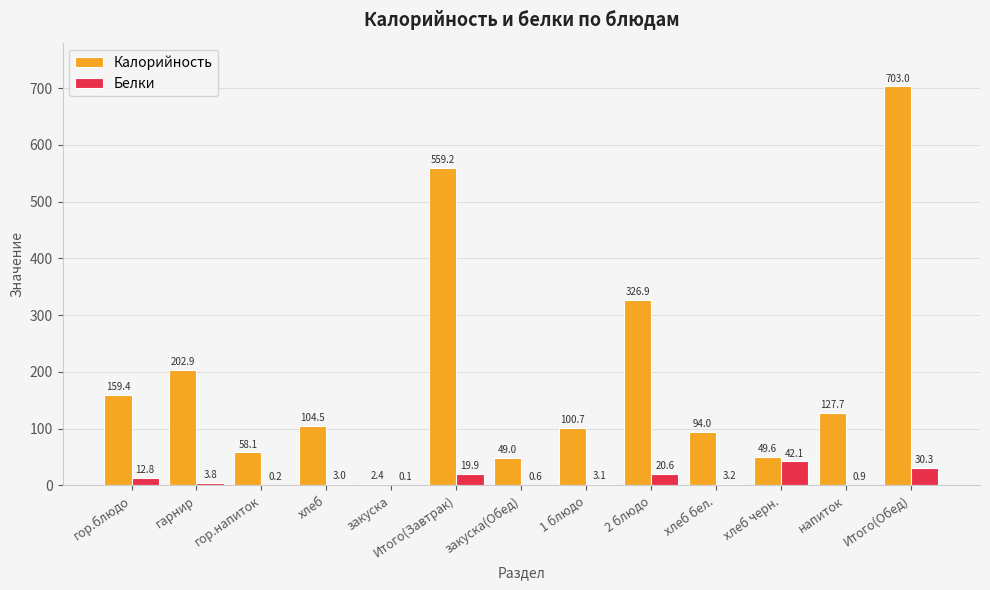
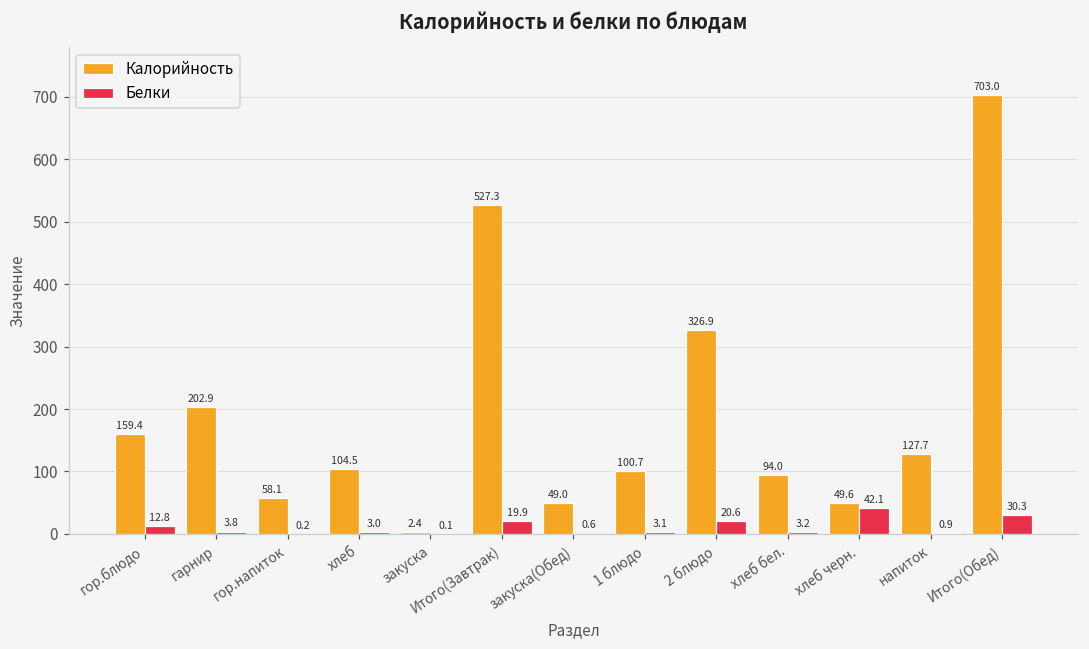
  {
    "Калорийность": {
      "гор.блюдо": 159.4,
      "гарнир": 202.9,
      "гор.напиток": 58.1,
      "хлеб": 104.5,
      "закуска": 2.4,
-     "Итого(Завтрак)": 559.2,
+     "Итого(Завтрак)": 527.3,
      "закуска(Обед)": 49.0,
      "1 блюдо": 100.7,
      "2 блюдо": 326.9,
      "хлеб бел.": 94.0,
      "хлеб черн.": 49.6,
      "напиток": 127.7,
      "Итого(Обед)": 703.0
    },
    "Белки": {
      "гор.блюдо": 12.8,
      "гарнир": 3.8,
      "гор.напиток": 0.2,
      "хлеб": 3.0,
      "закуска": 0.1,
      "Итого(Завтрак)": 19.9,
      "закуска(Обед)": 0.6,
      "1 блюдо": 3.1,
      "2 блюдо": 20.6,
      "хлеб бел.": 3.2,
      "хлеб черн.": 42.1,
      "напиток": 0.9,
      "Итого(Обед)": 30.3
    }
  }
